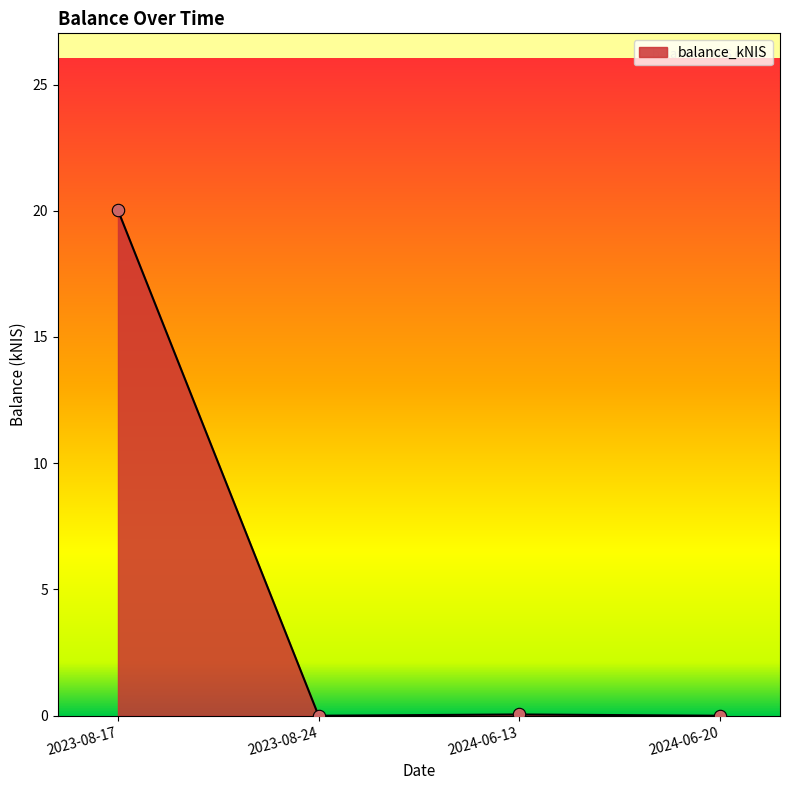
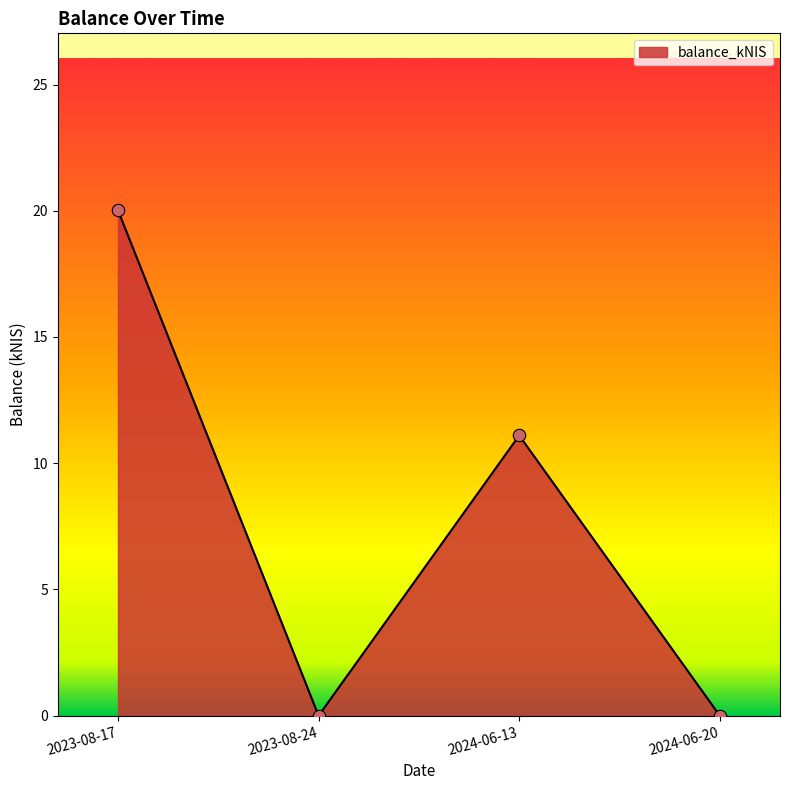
  {
    "2023-08-17": 20.0,
    "2023-08-24": 0.0,
-   "2024-06-13": 0.1,
+   "2024-06-13": 11.1,
    "2024-06-20": 0.0
  }
